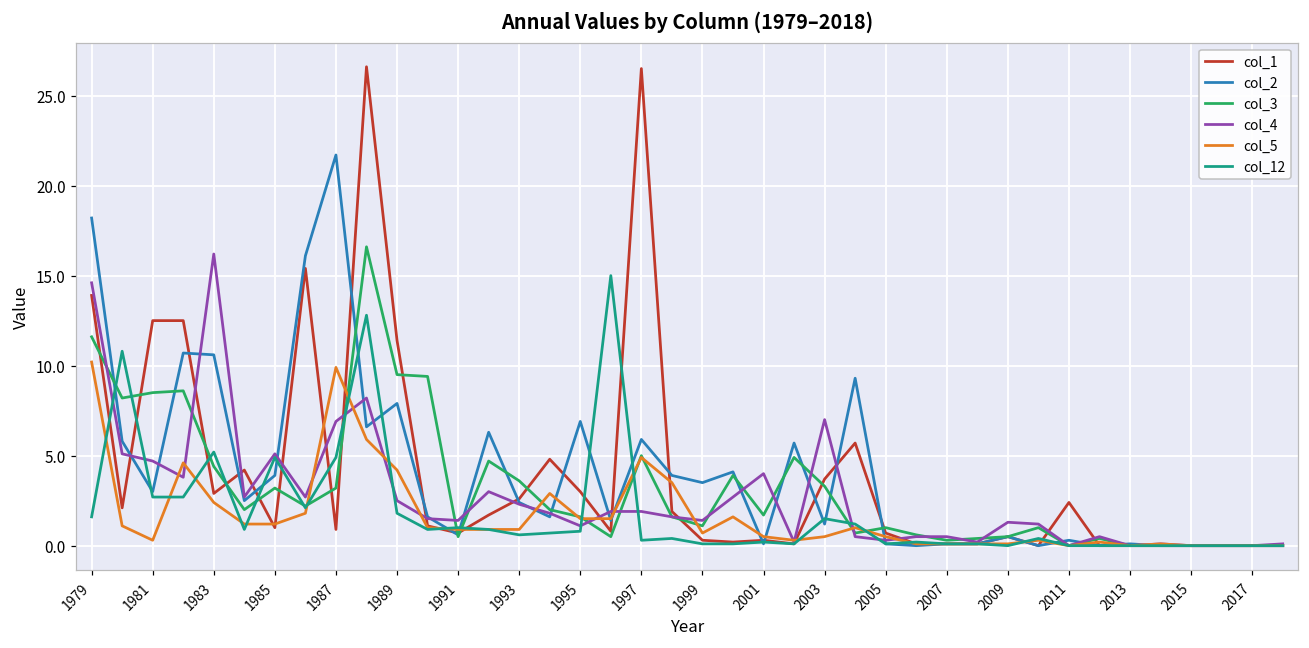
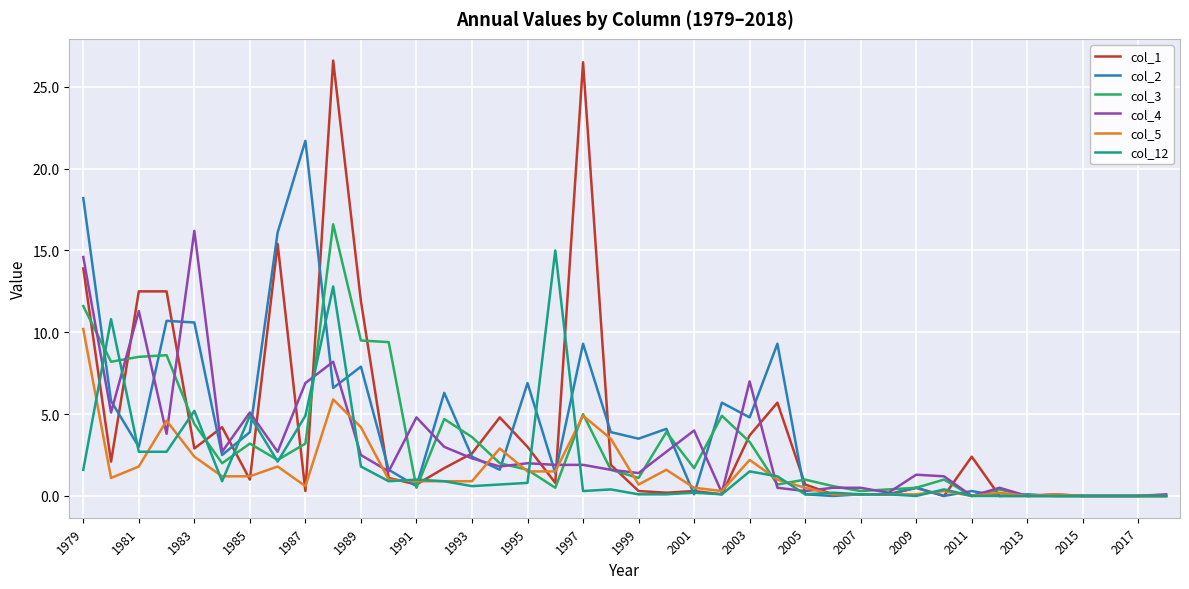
  {
    "col_1": {
      "1979": 13.9,
      "1981": 12.5,
      "1983": 2.9,
      "1985": 1.0,
-     "1987": 0.9,
-     "1989": 11.4,
+     "1987": 0.3,
+     "1989": 11.9,
      "1993": 2.6,
      "1995": 3.0,
      "1997": 26.5,
      "1999": 0.3,
      "2003": 3.7,
      "2005": 0.7,
      "2011": 2.4
    },
    "col_2": {
      "1979": 18.2,
      "1981": 3.0,
      "1983": 10.6,
      "1985": 3.9,
      "1987": 21.7,
      "1989": 7.9,
      "1995": 6.9,
-     "1997": 5.9,
+     "1997": 9.3,
      "1999": 3.5,
-     "2003": 1.2,
+     "2003": 4.8,
      "2011": 0.3
    },
    "col_4": {
      "1979": 14.6,
-     "1981": 4.7,
+     "1981": 11.3,
      "1983": 16.2,
      "1985": 5.1,
      "1987": 6.9,
      "1989": 2.5,
-     "1991": 1.4,
-     "1995": 1.1,
+     "1991": 4.8,
+     "1995": 2.0,
      "1997": 1.9,
      "1999": 1.4,
      "2001": 4.0,
      "2003": 7.0,
      "2005": 0.3,
      "2007": 0.5,
      "2009": 1.3
    },
    "col_5": {
      "1979": 10.2,
-     "1981": 0.3,
+     "1981": 1.8,
      "1983": 2.4,
      "1985": 1.2,
-     "1987": 9.9,
+     "1987": 0.6,
      "1989": 4.2,
      "1993": 0.9,
      "1999": 0.7,
      "2001": 0.5,
-     "2003": 0.5,
+     "2003": 2.2,
      "2005": 0.5
    }
  }
